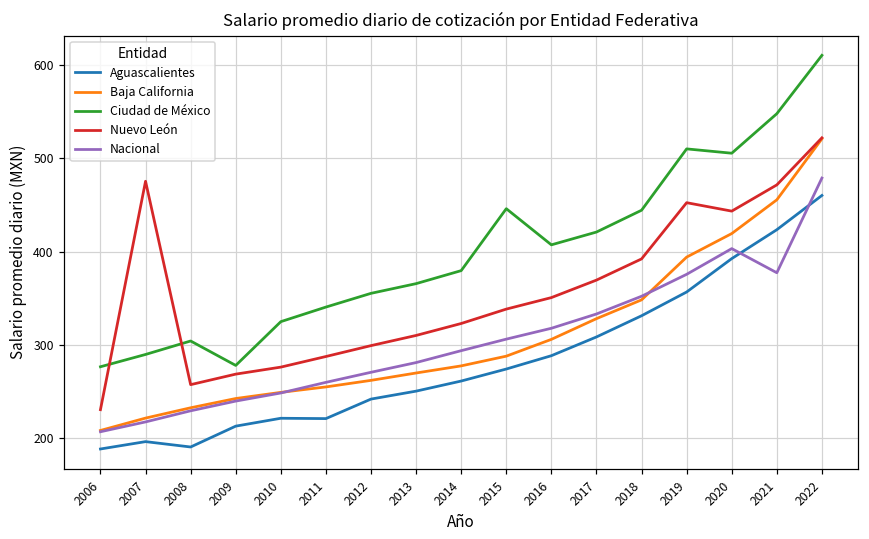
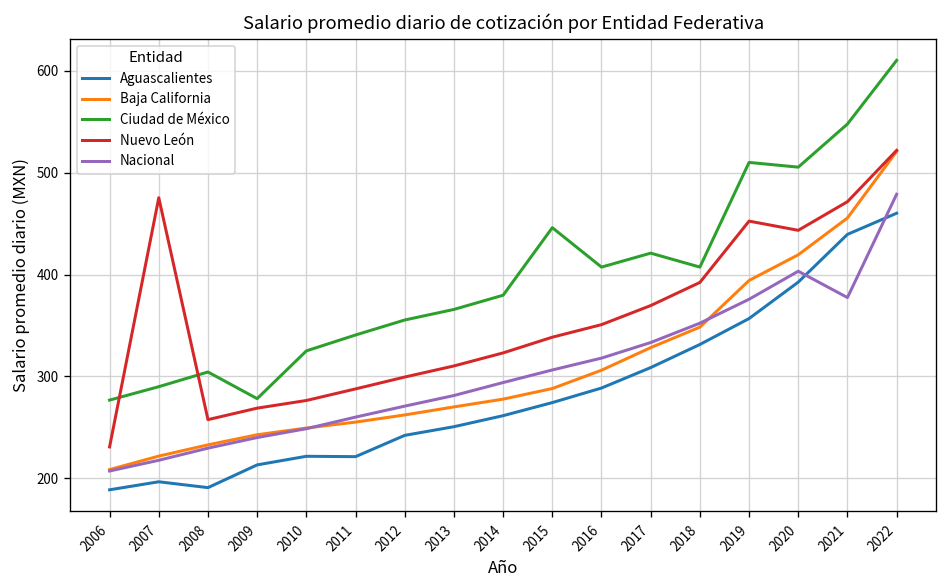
  {
    "Aguascalientes": {
      "2006": 190,
      "2007": 200,
      "2008": 190,
      "2009": 210,
      "2010": 220,
      "2011": 220,
      "2012": 240,
      "2013": 250,
      "2014": 260,
      "2015": 270,
      "2016": 290,
      "2017": 310,
      "2018": 330,
      "2019": 360,
      "2020": 390,
-     "2021": 420,
+     "2021": 440,
      "2022": 460
    },
    "Baja California": {
      "2007": 220,
      "2008": 230,
      "2011": 260,
      "2012": 260,
      "2013": 270,
      "2014": 280,
      "2015": 290,
      "2016": 310,
      "2017": 330,
      "2018": 350,
      "2019": 390,
      "2020": 420,
      "2021": 460
    },
    "Ciudad de México": {
      "2006": 280,
      "2007": 290,
      "2008": 300,
      "2009": 280,
      "2010": 330,
      "2011": 340,
      "2012": 360,
      "2013": 370,
      "2014": 380,
      "2015": 450,
      "2016": 410,
      "2017": 420,
-     "2018": 440,
+     "2018": 410,
      "2019": 510,
      "2020": 510,
      "2021": 550,
      "2022": 610
    },
    "Nuevo León": {
      "2006": 230,
      "2007": 480,
      "2008": 260,
      "2009": 270,
      "2010": 280,
      "2011": 290,
      "2012": 300,
      "2013": 310,
      "2014": 320,
      "2015": 340,
      "2016": 350,
      "2017": 370,
      "2018": 390,
      "2019": 450,
      "2020": 440,
      "2021": 470
    },
    "Nacional": {
      "2007": 220,
      "2008": 230,
      "2011": 260,
      "2012": 270,
      "2013": 280,
      "2014": 290,
      "2015": 310,
      "2016": 320,
      "2017": 330,
      "2018": 350,
      "2019": 380,
      "2020": 400,
      "2021": 380,
      "2022": 480
    }
  }
